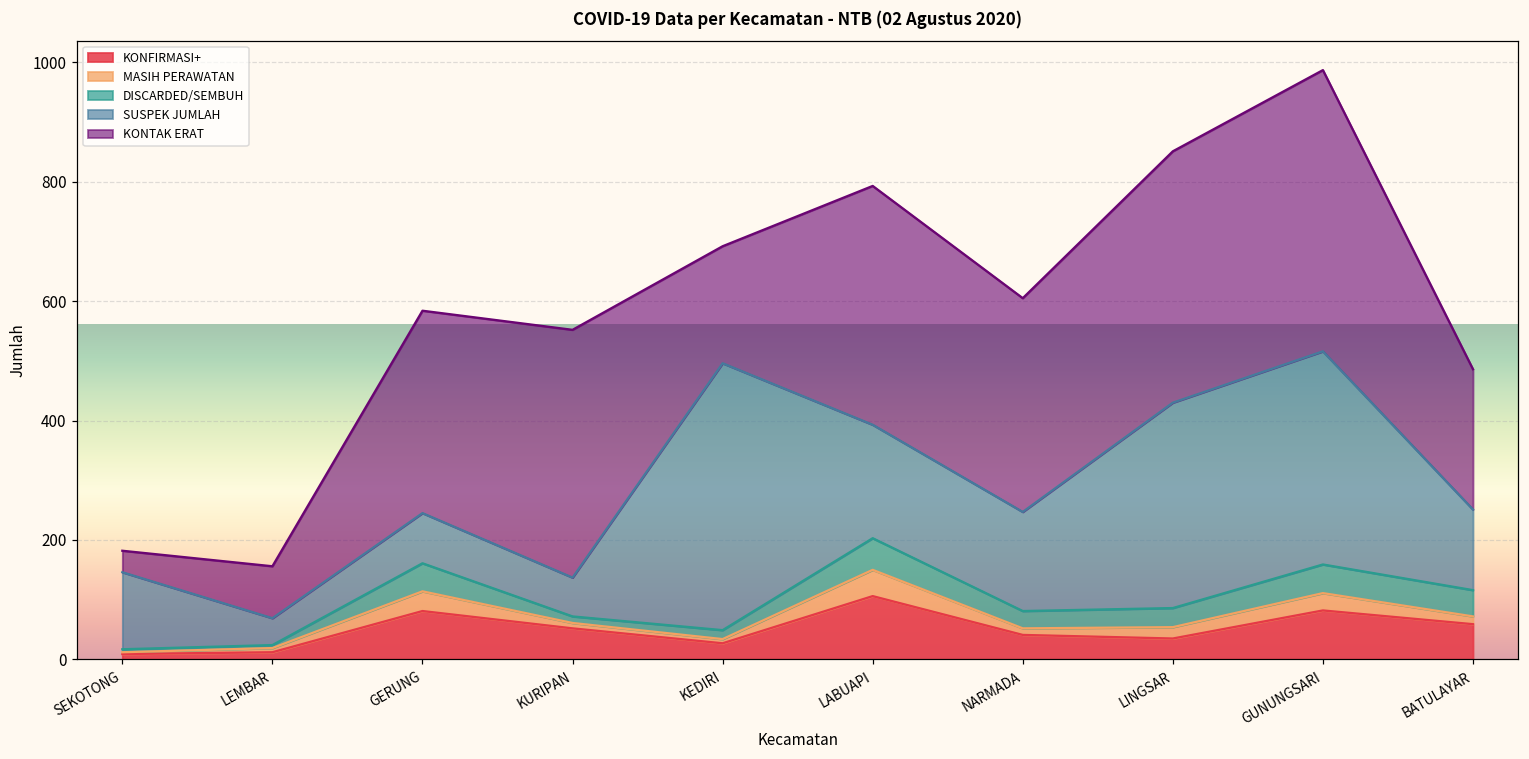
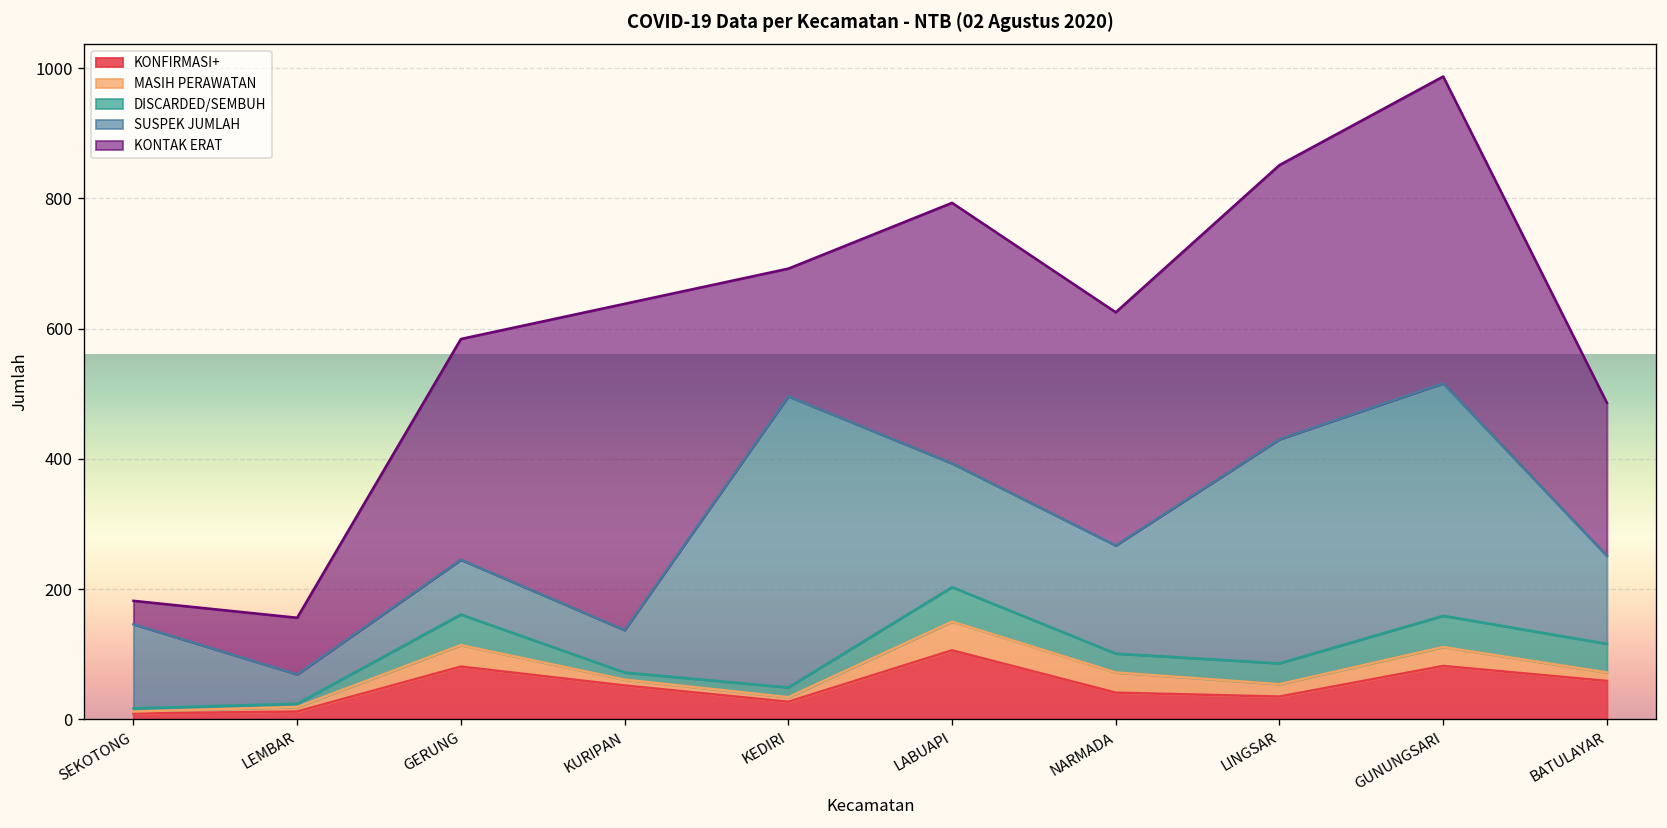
  {
    "KONFIRMASI+": {
      "LEMBAR": 10,
      "GERUNG": 80,
      "KURIPAN": 50,
      "KEDIRI": 30,
      "LABUAPI": 110,
      "NARMADA": 40,
      "LINGSAR": 40,
      "GUNUNGSARI": 80,
      "BATULAYAR": 60
    },
    "MASIH PERAWATAN": {
      "LEMBAR": 10,
      "GERUNG": 30,
      "KURIPAN": 10,
      "KEDIRI": 10,
      "LABUAPI": 40,
-     "NARMADA": 10,
+     "NARMADA": 30,
      "LINGSAR": 20,
      "GUNUNGSARI": 30,
      "BATULAYAR": 10
    },
    "KONTAK ERAT": {
      "SEKOTONG": 40,
      "LEMBAR": 90,
      "GERUNG": 340,
-     "KURIPAN": 420,
+     "KURIPAN": 500,
      "KEDIRI": 200,
      "LABUAPI": 400,
      "NARMADA": 360,
      "LINGSAR": 420,
      "GUNUNGSARI": 470,
      "BATULAYAR": 240
    }
  }
